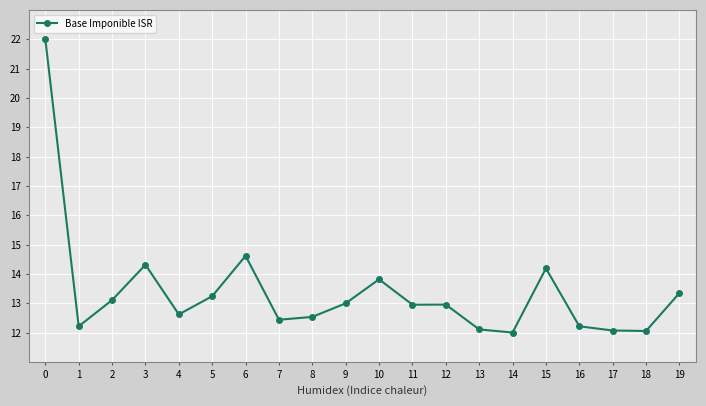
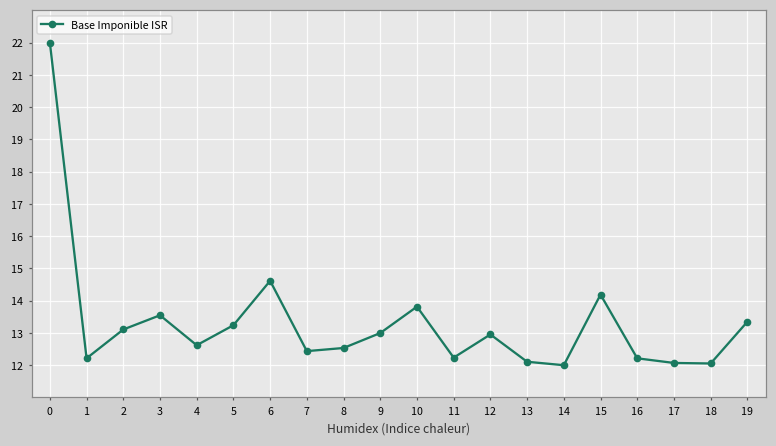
  {
    "0": 22.0,
    "1": 12.2,
    "2": 13.1,
-   "3": 14.3,
+   "3": 13.5,
    "4": 12.6,
    "5": 13.2,
    "6": 14.6,
    "7": 12.4,
    "8": 12.5,
    "9": 13.0,
    "10": 13.8,
-   "11": 13.0,
+   "11": 12.2,
    "12": 13.0,
    "13": 12.1,
    "14": 12.0,
    "15": 14.2,
    "16": 12.2,
    "17": 12.1,
    "18": 12.1,
    "19": 13.3
  }
